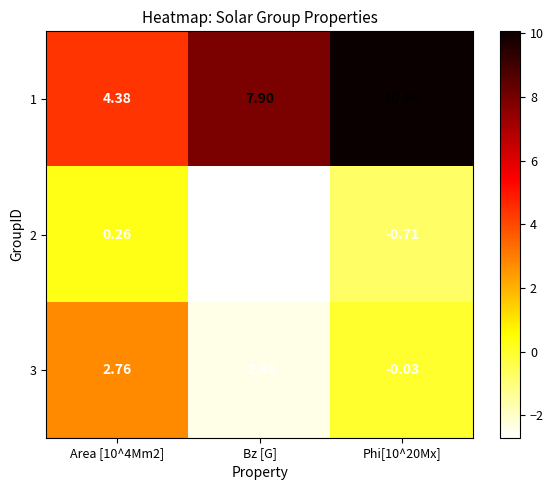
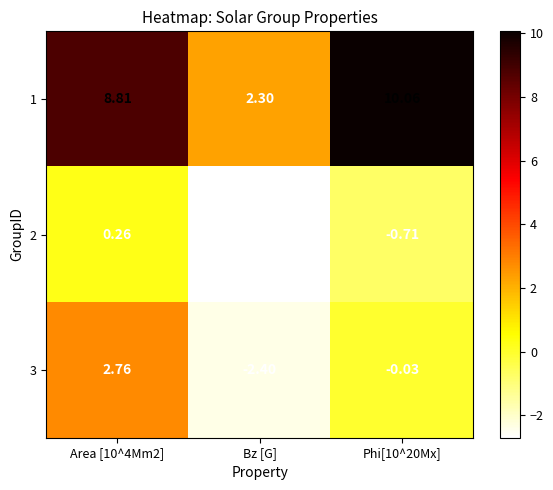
  {
    "1": {
-     "Area [10^4Mm2]": 4.38,
-     "Bz [G]": 7.90
+     "Area [10^4Mm2]": 8.81,
+     "Bz [G]": 2.30
    },
    "2": {
      "Area [10^4Mm2]": 0.26,
      "Phi[10^20Mx]": -0.71
    },
    "3": {
      "Area [10^4Mm2]": 2.76,
      "Phi[10^20Mx]": -0.03
    }
  }
